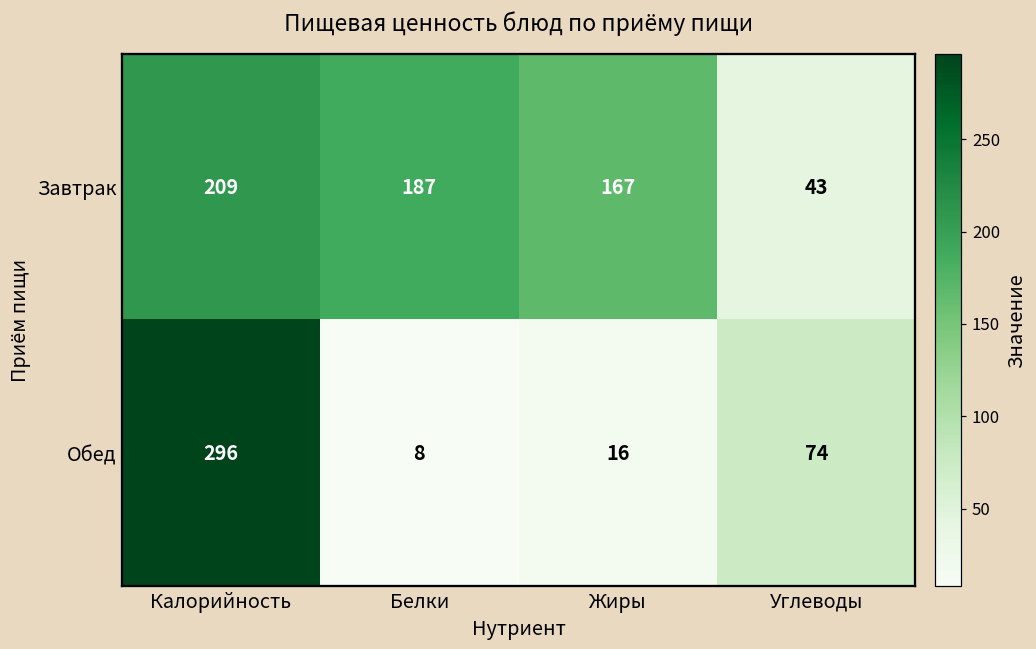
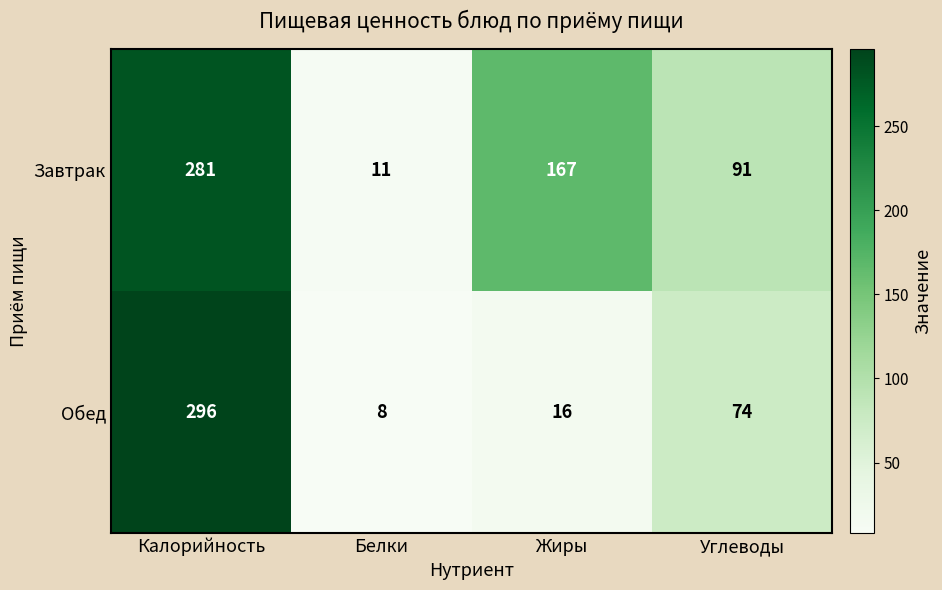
  {
    "Завтрак": {
-     "Калорийность": 209,
-     "Белки": 187,
+     "Калорийность": 281,
+     "Белки": 11,
      "Жиры": 167,
-     "Углеводы": 43
+     "Углеводы": 91
    },
    "Обед": {
      "Калорийность": 296,
      "Белки": 8,
      "Жиры": 16,
      "Углеводы": 74
    }
  }
